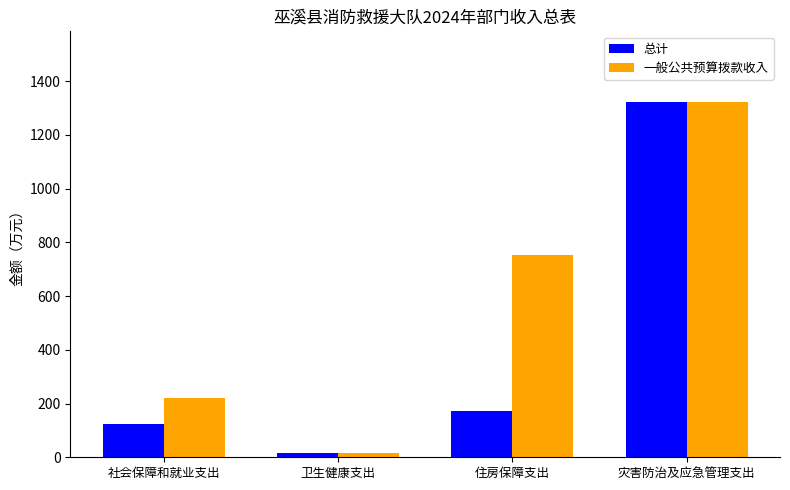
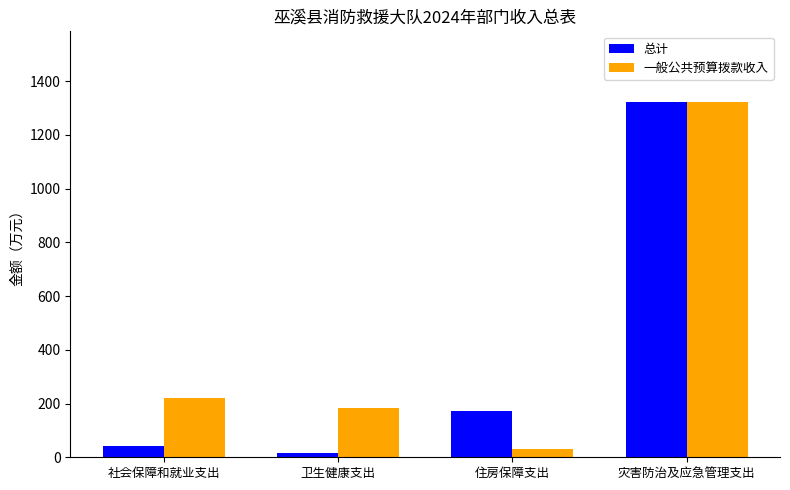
  {
    "总计": {
-     "社会保障和就业支出": 120,
+     "社会保障和就业支出": 40,
      "卫生健康支出": 20,
      "住房保障支出": 170,
      "灾害防治及应急管理支出": 1320
    },
    "一般公共预算拨款收入": {
      "社会保障和就业支出": 220,
-     "卫生健康支出": 20,
-     "住房保障支出": 750,
+     "卫生健康支出": 180,
+     "住房保障支出": 30,
      "灾害防治及应急管理支出": 1320
    }
  }
